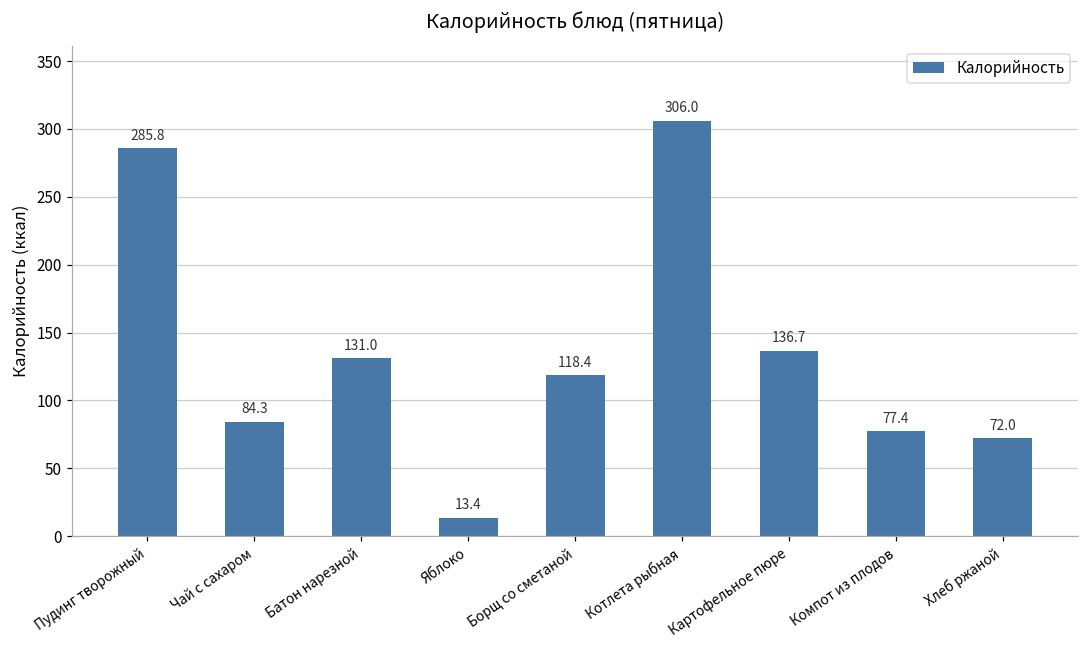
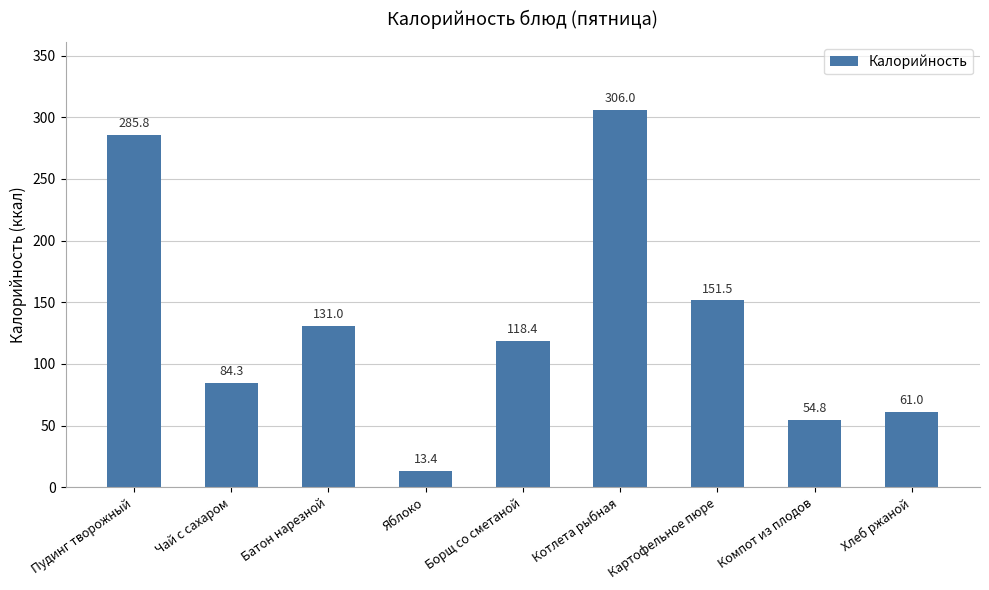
  {
    "Пудинг творожный": 285.8,
    "Чай с сахаром": 84.3,
    "Батон нарезной": 131.0,
    "Яблоко": 13.4,
    "Борщ со сметаной": 118.4,
    "Котлета рыбная": 306.0,
-   "Картофельное пюре": 136.7,
-   "Компот из плодов": 77.4,
-   "Хлеб ржаной": 72.0
+   "Картофельное пюре": 151.5,
+   "Компот из плодов": 54.8,
+   "Хлеб ржаной": 61.0
  }
